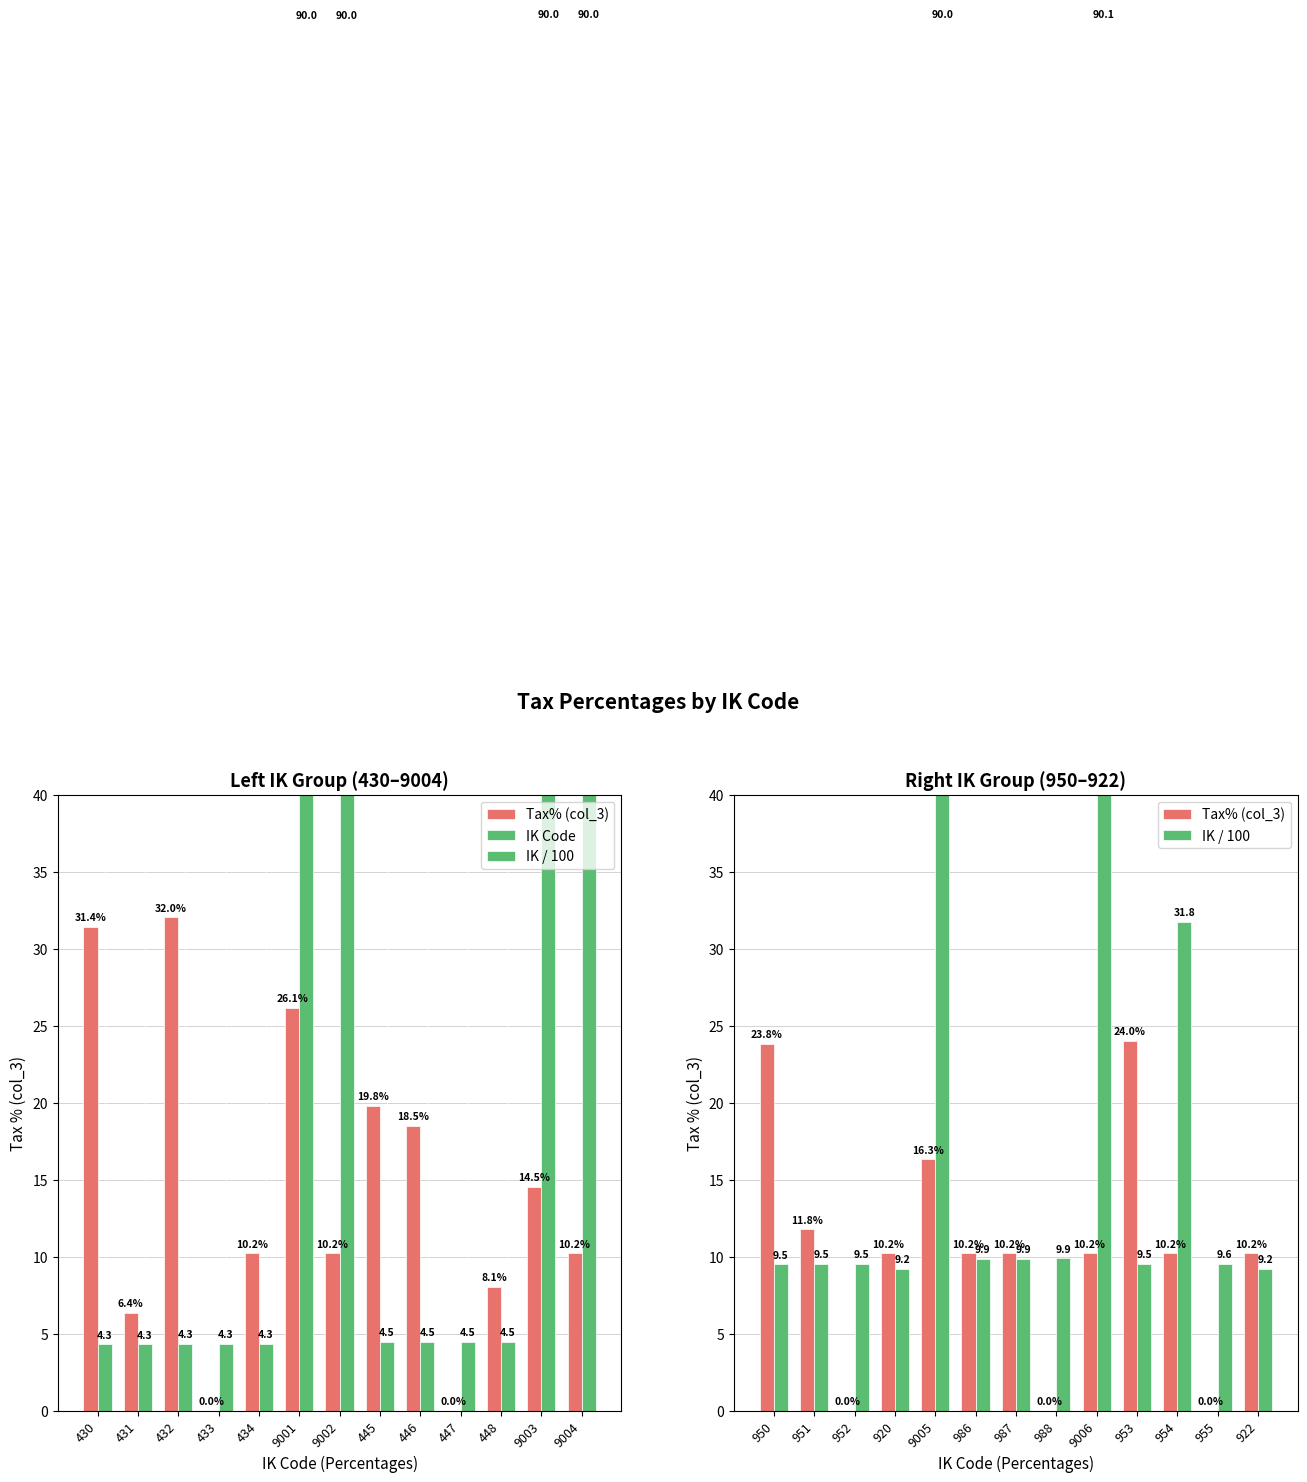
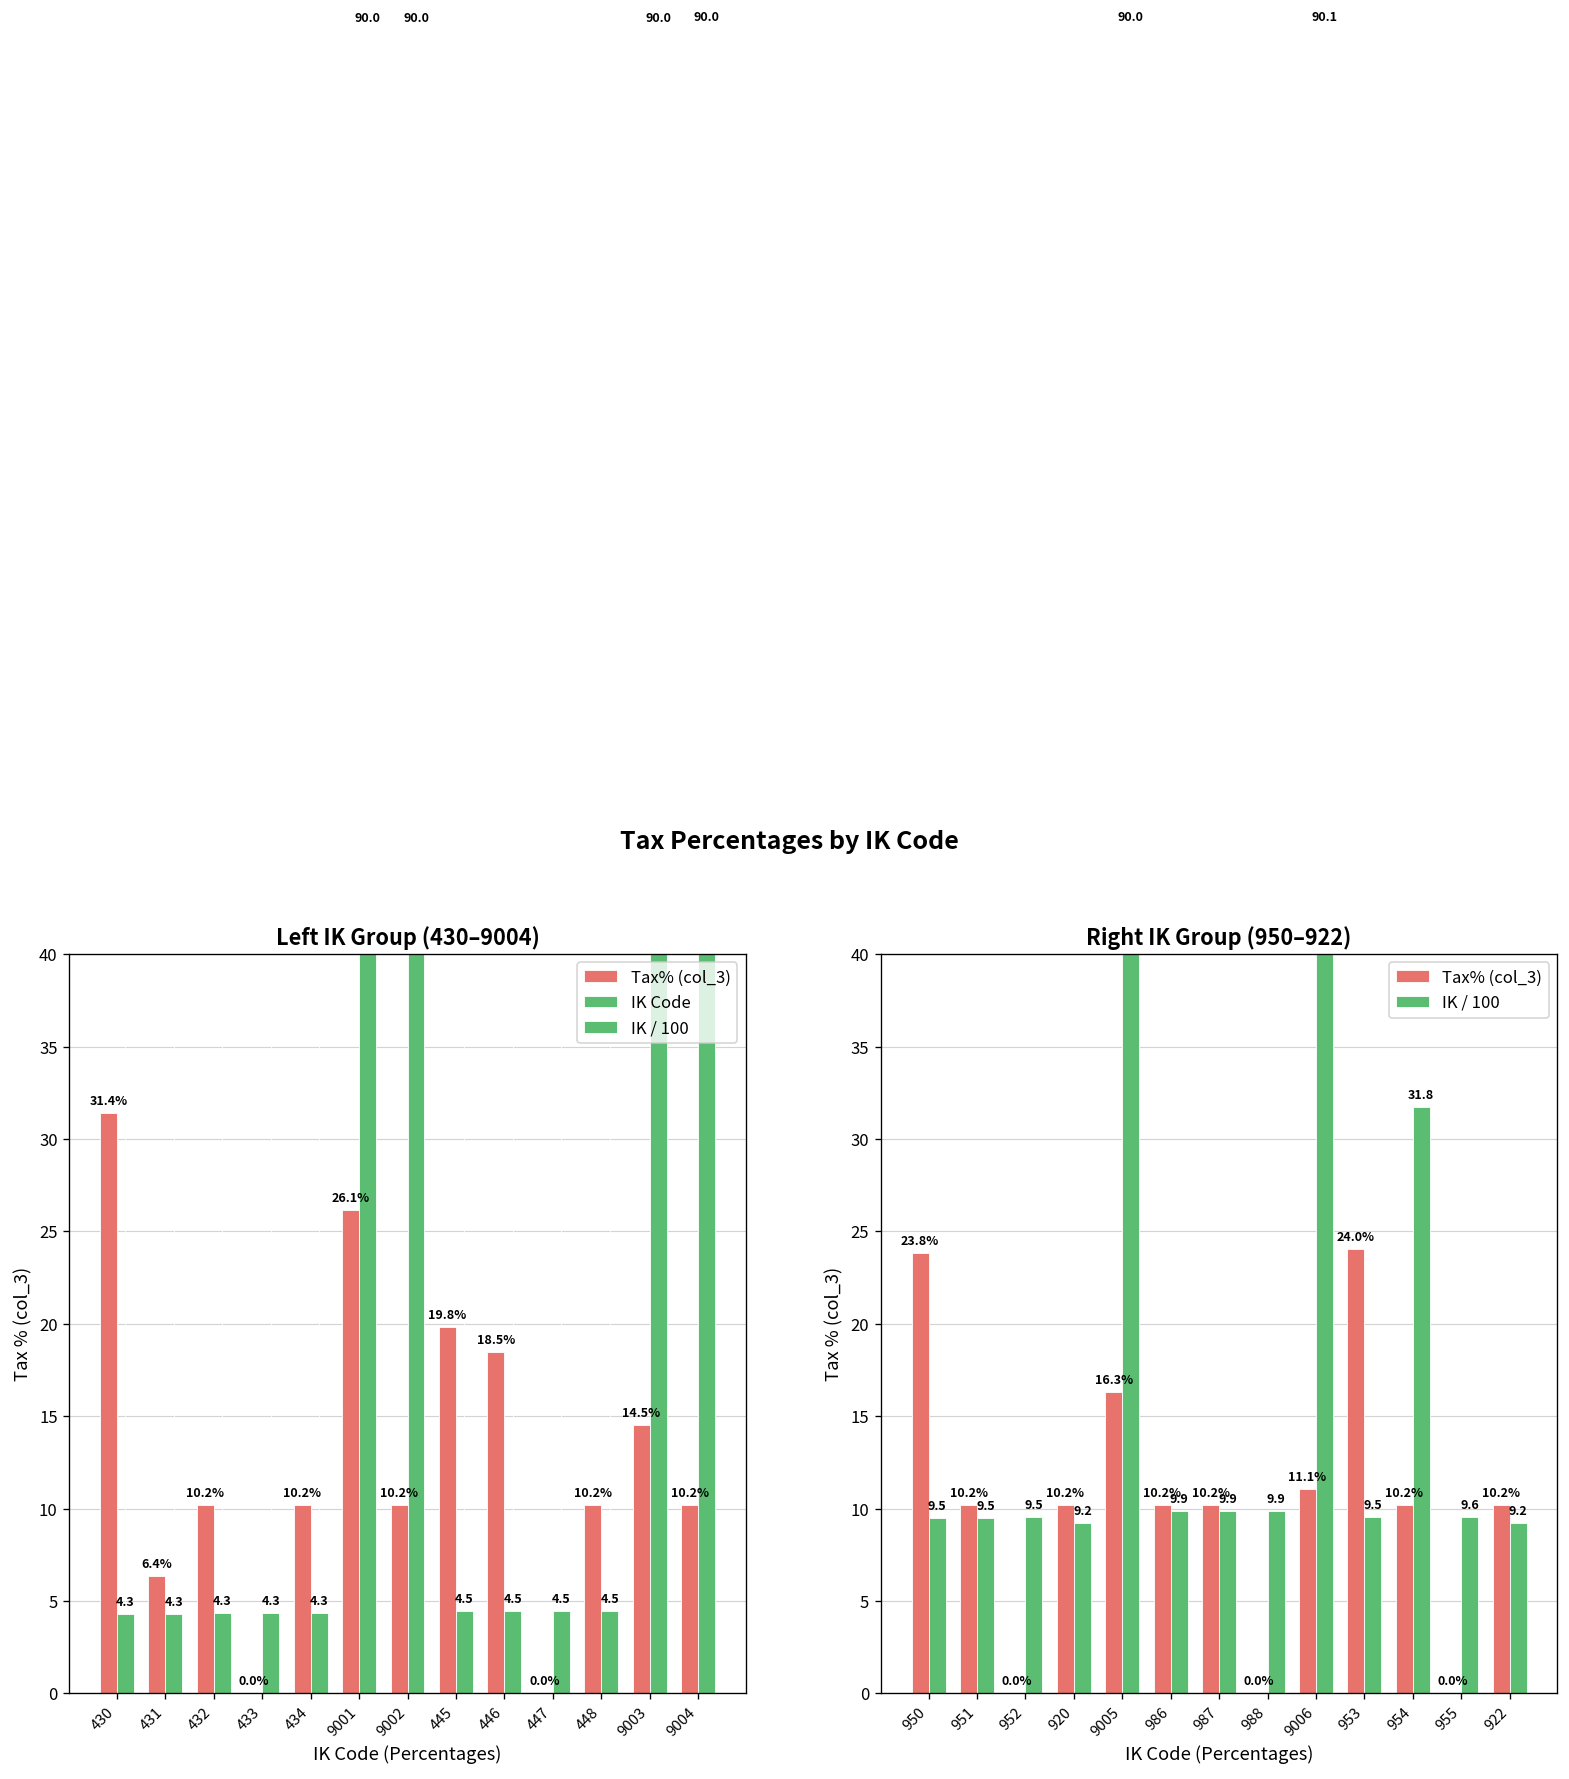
  {
    "Left IK Group (430–9004)": {
      "Tax% (col_3)": {
        "430": "31.4%",
        "431": "6.4%",
-       "432": "32.0%",
+       "432": "10.2%",
        "433": "0.0%",
        "434": "10.2%",
        "9001": "26.1%",
        "9002": "10.2%",
        "445": "19.8%",
        "446": "18.5%",
        "447": "0.0%",
-       "448": "8.1%",
+       "448": "10.2%",
        "9003": "14.5%",
        "9004": "10.2%"
      }
    },
    "Right IK Group (950–922)": {
      "Tax% (col_3)": {
        "950": "23.8%",
-       "951": "11.8%",
+       "951": "10.2%",
        "952": "0.0%",
        "920": "10.2%",
        "9005": "16.3%",
        "986": "10.2%",
        "987": "10.2%",
        "988": "0.0%",
-       "9006": "10.2%",
+       "9006": "11.1%",
        "953": "24.0%",
        "954": "10.2%",
        "955": "0.0%",
        "922": "10.2%"
      },
      "IK / 100": {
        "950": "9.5",
        "951": "9.5",
        "952": "9.5",
        "920": "9.2",
        "988": "9.9",
        "953": "9.5",
        "954": "31.8",
        "955": "9.6",
        "922": "9.2"
      }
    }
  }
